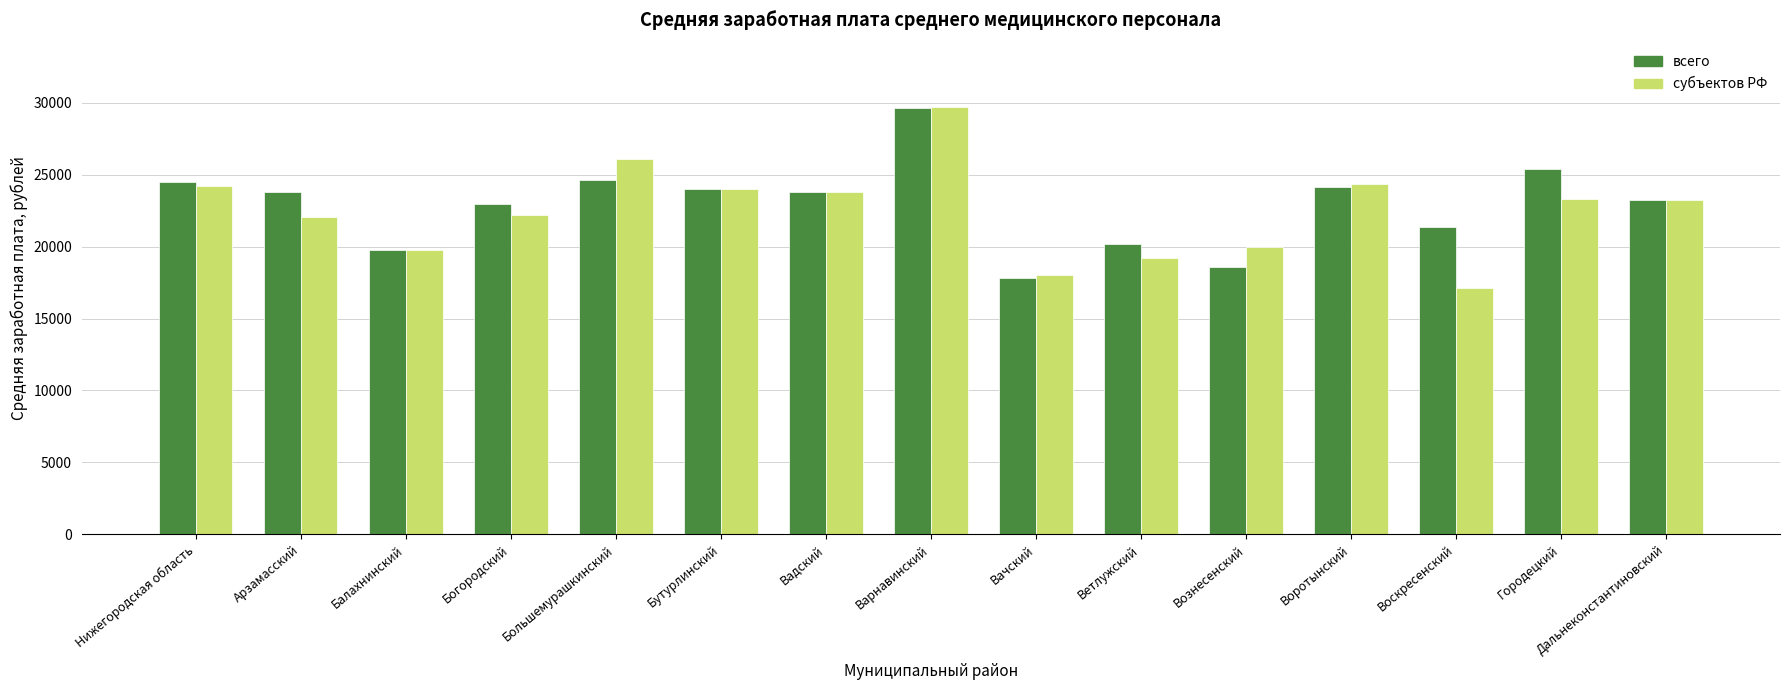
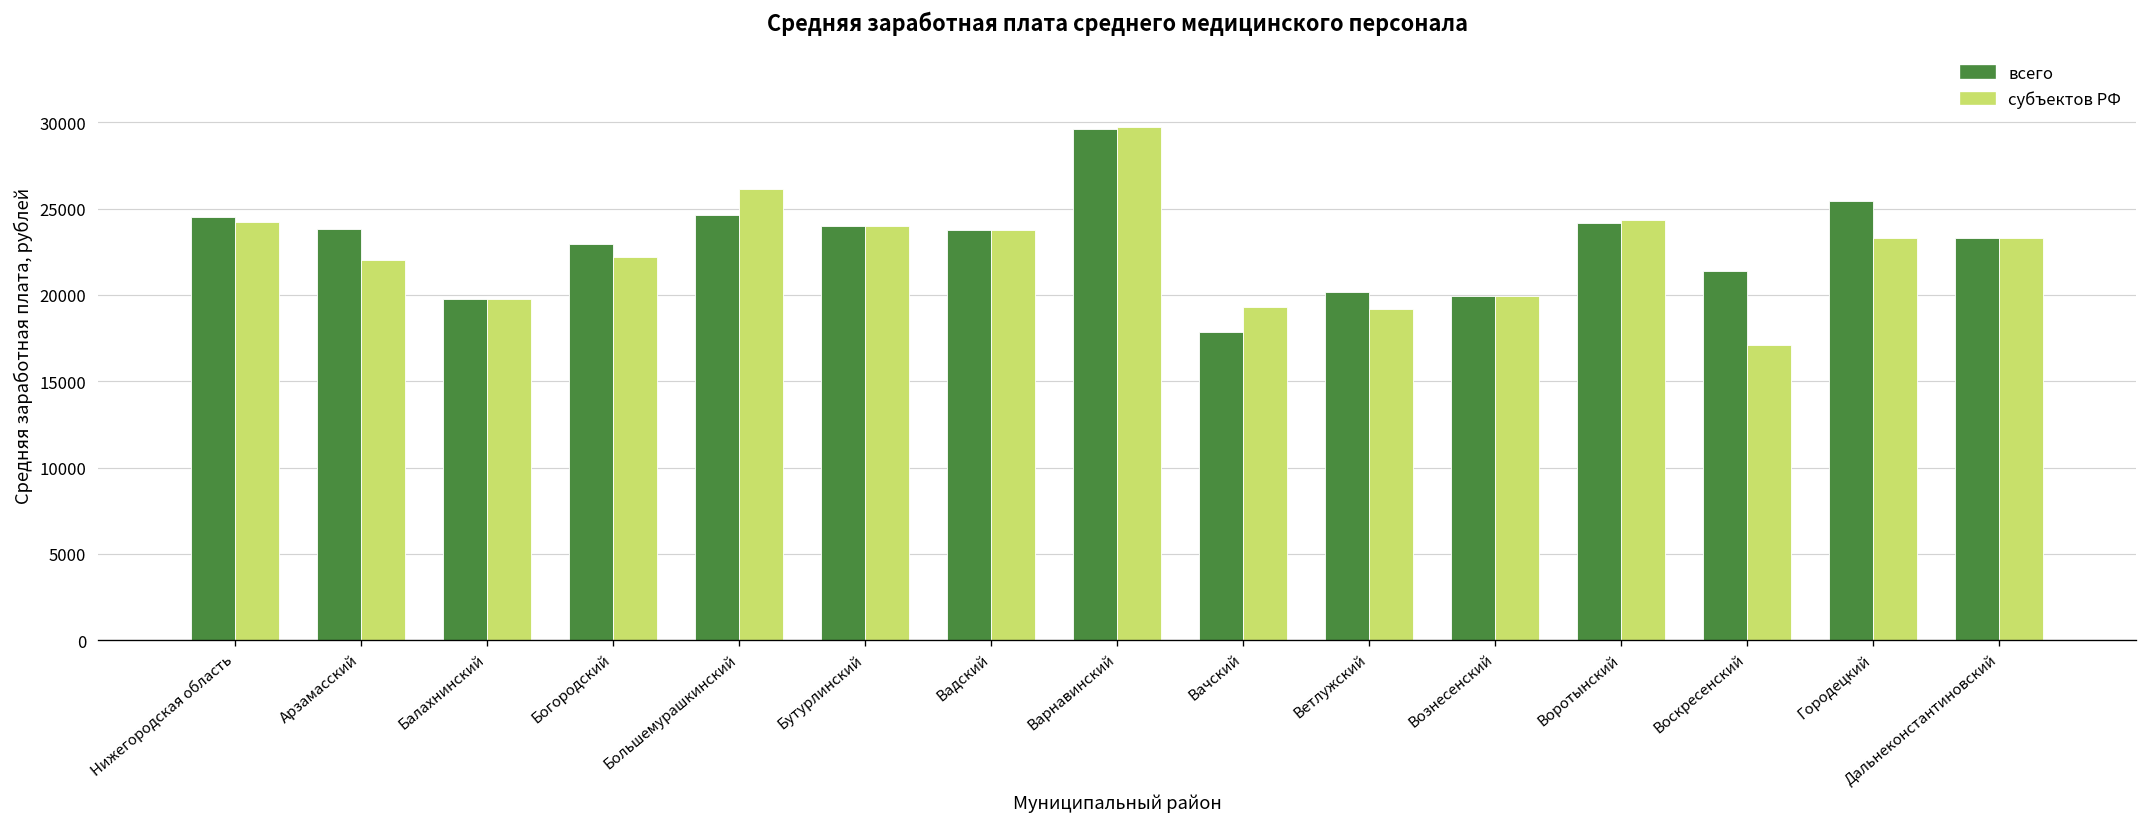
  {
    "всего": {
      "Нижегородская область": 24500,
      "Арзамасский": 23800,
      "Балахнинский": 19800,
      "Богородский": 22900,
      "Большемурашкинский": 24600,
      "Бутурлинский": 24000,
      "Вадский": 23800,
      "Варнавинский": 29600,
      "Вачский": 17800,
      "Ветлужский": 20200,
-     "Вознесенский": 18600,
+     "Вознесенский": 20000,
      "Воротынский": 24200,
      "Воскресенский": 21400,
      "Городецкий": 25400,
      "Дальнеконстантиновский": 23300
    },
    "субъектов РФ": {
      "Нижегородская область": 24200,
      "Арзамасский": 22000,
      "Балахнинский": 19800,
      "Богородский": 22200,
      "Большемурашкинский": 26100,
      "Бутурлинский": 24000,
      "Вадский": 23800,
      "Варнавинский": 29700,
-     "Вачский": 18000,
+     "Вачский": 19300,
      "Ветлужский": 19200,
      "Вознесенский": 20000,
      "Воротынский": 24300,
      "Воскресенский": 17100,
      "Городецкий": 23300,
      "Дальнеконстантиновский": 23300
    }
  }
